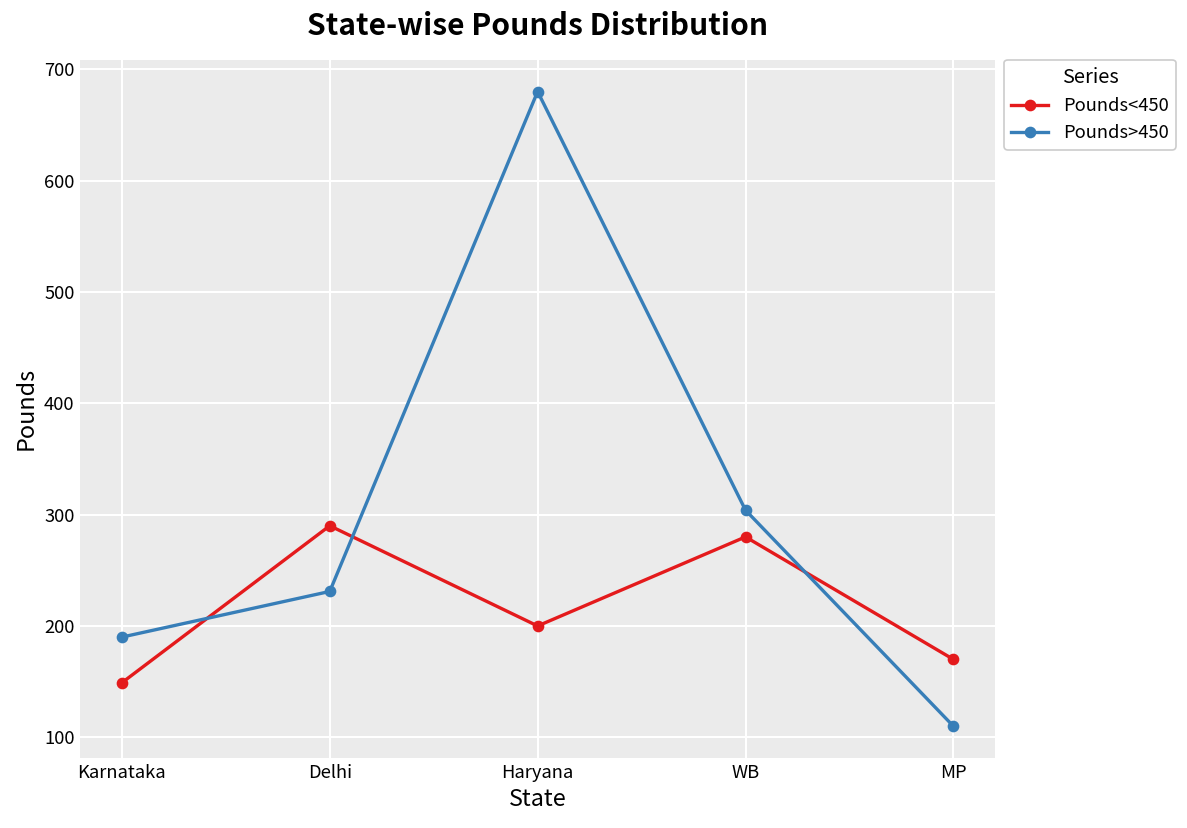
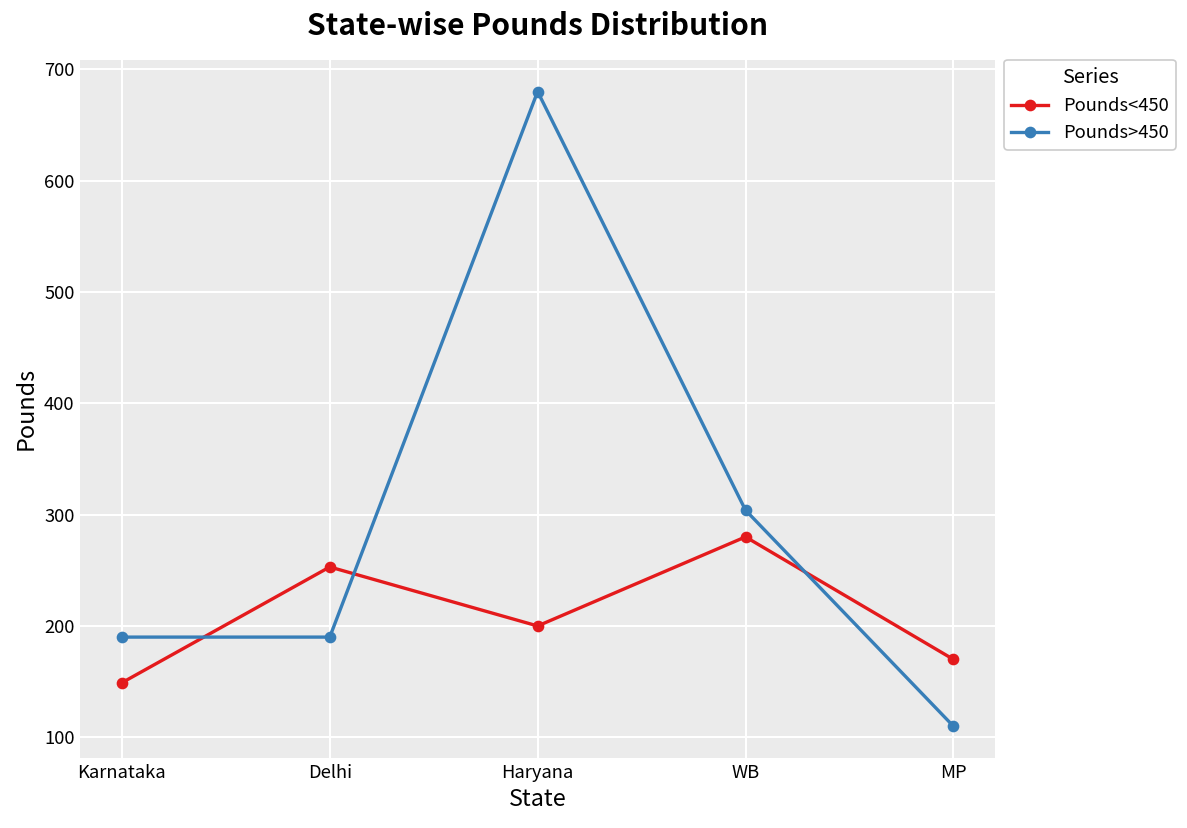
  {
    "Pounds<450": {
      "Karnataka": 150,
-     "Delhi": 290,
+     "Delhi": 250,
      "Haryana": 200,
      "WB": 280,
      "MP": 170
    },
    "Pounds>450": {
      "Karnataka": 190,
-     "Delhi": 230,
+     "Delhi": 190,
      "Haryana": 680,
      "WB": 300,
      "MP": 110
    }
  }
